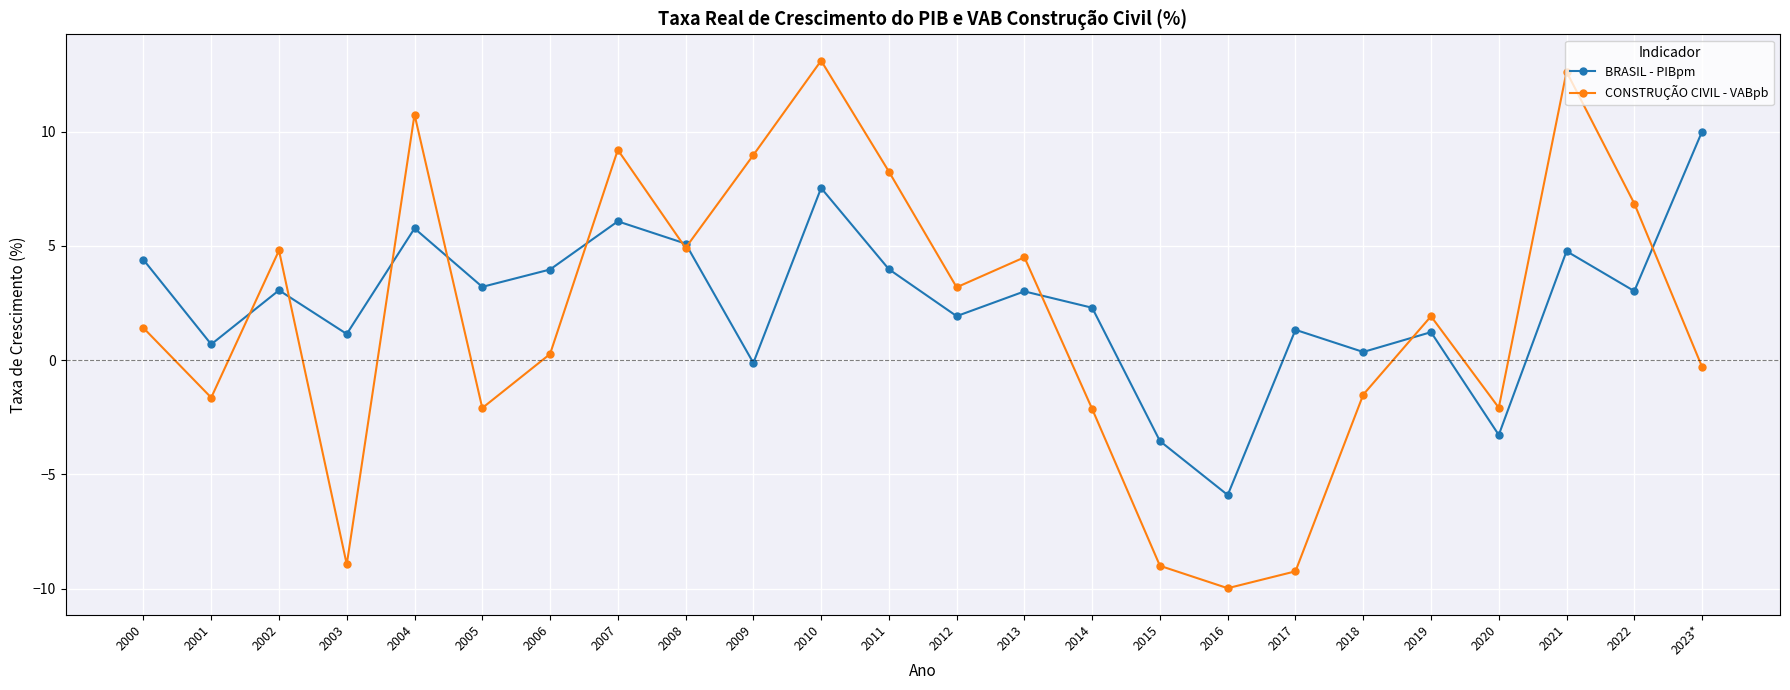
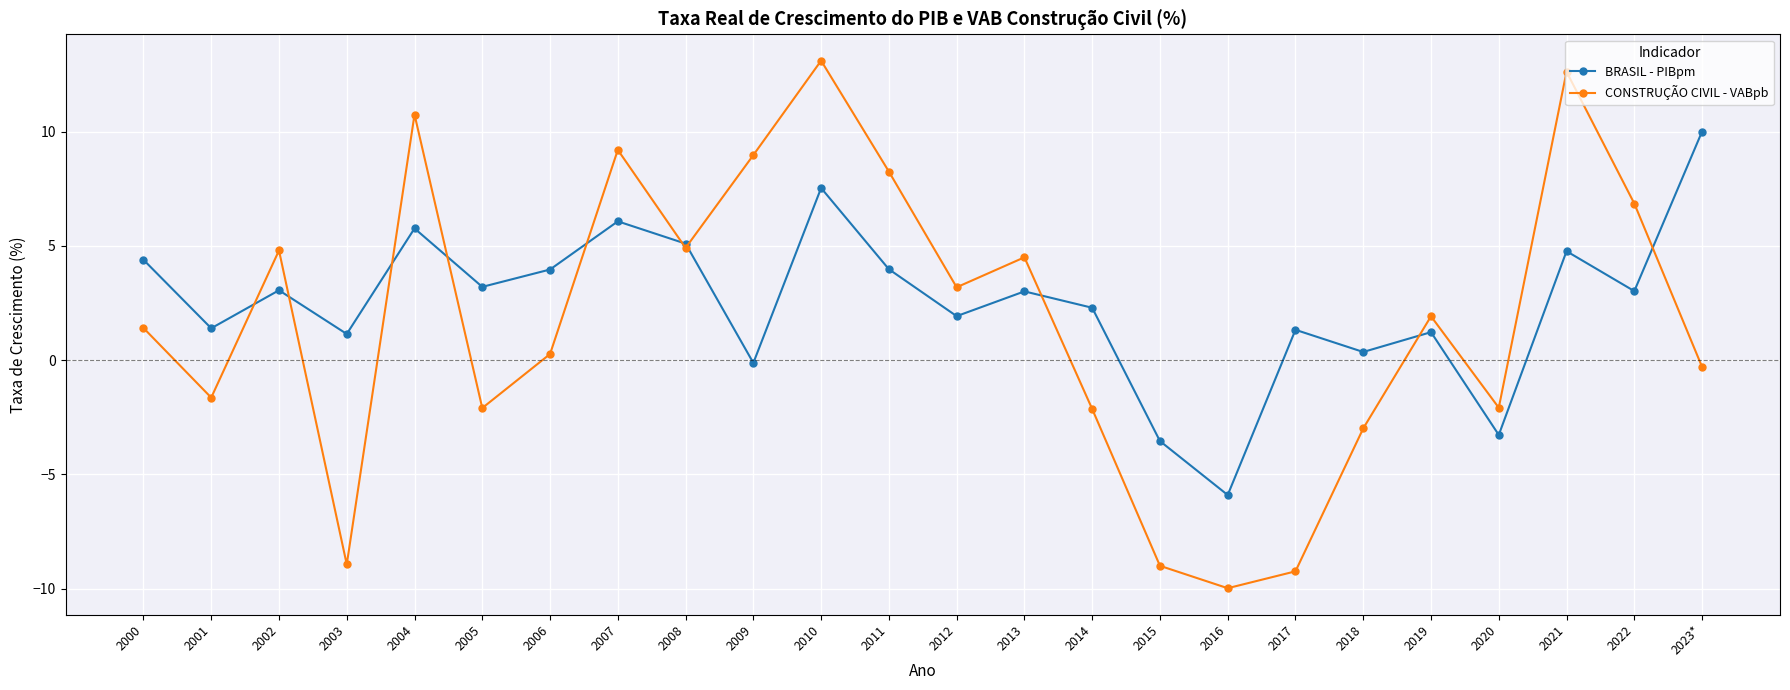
  {
    "BRASIL - PIBpm": {
      "2000": 4.4,
-     "2001": 0.7,
+     "2001": 1.4,
      "2002": 3.1,
      "2003": 1.1,
      "2004": 5.8,
      "2005": 3.2,
      "2006": 4.0,
      "2007": 6.1,
      "2008": 5.1,
      "2009": -0.1,
      "2010": 7.5,
      "2011": 4.0,
      "2012": 1.9,
      "2013": 3.0,
      "2014": 2.3,
      "2015": -3.5,
      "2016": -5.9,
      "2017": 1.3,
      "2018": 0.4,
      "2019": 1.2,
      "2020": -3.3,
      "2021": 4.8,
      "2022": 3.0,
      "2023*": 10.0
    },
    "CONSTRUÇÃO CIVIL - VABpb": {
      "2000": 1.4,
      "2001": -1.6,
      "2002": 4.8,
      "2003": -8.9,
      "2004": 10.7,
      "2005": -2.1,
      "2006": 0.3,
      "2007": 9.2,
      "2008": 4.9,
      "2009": 9.0,
      "2010": 13.1,
      "2011": 8.2,
      "2012": 3.2,
      "2013": 4.5,
      "2014": -2.1,
      "2015": -9.0,
      "2016": -10.0,
      "2017": -9.2,
-     "2018": -1.5,
+     "2018": -3.0,
      "2019": 1.9,
      "2020": -2.1,
      "2022": 6.8,
      "2023*": -0.3
    }
  }
